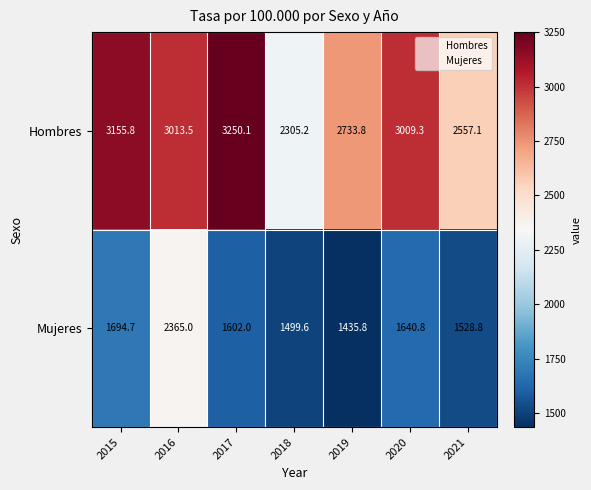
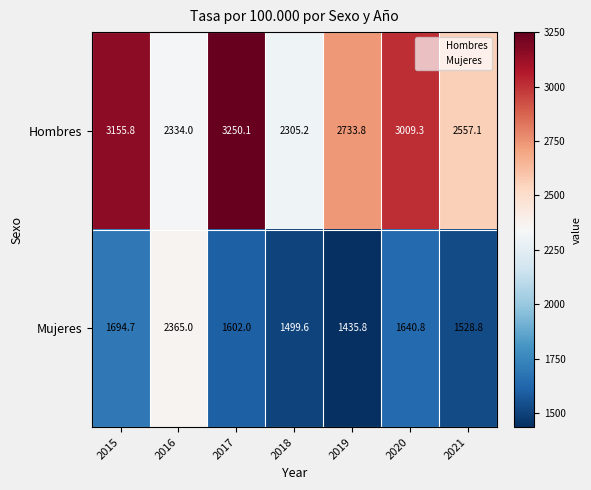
  {
    "Hombres": {
      "2015": 3155.8,
-     "2016": 3013.5,
+     "2016": 2334.0,
      "2017": 3250.1,
      "2018": 2305.2,
      "2019": 2733.8,
      "2020": 3009.3,
      "2021": 2557.1
    },
    "Mujeres": {
      "2015": 1694.7,
      "2016": 2365.0,
      "2017": 1602.0,
      "2018": 1499.6,
      "2019": 1435.8,
      "2020": 1640.8,
      "2021": 1528.8
    }
  }
